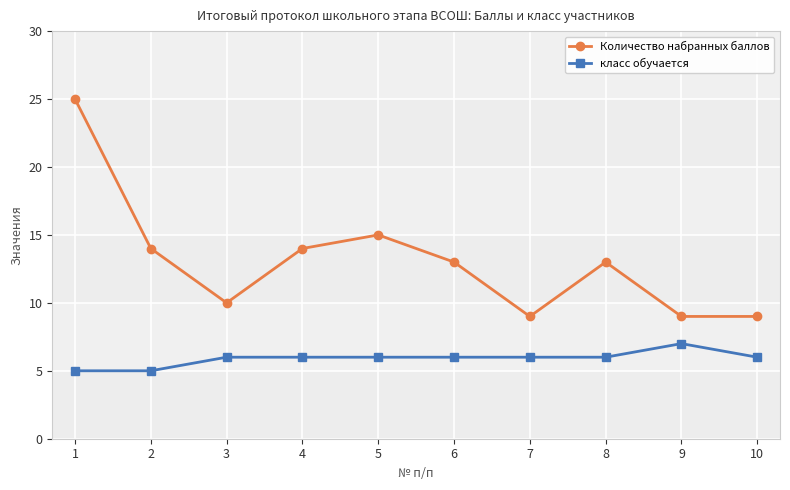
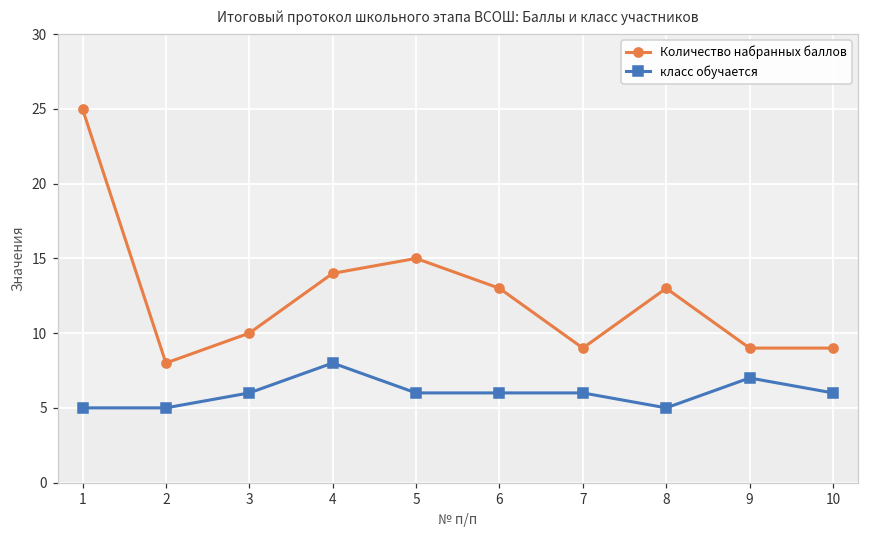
  {
    "Количество набранных баллов": {
      "1": 25,
-     "2": 14,
+     "2": 8,
      "3": 10,
      "4": 14,
      "5": 15,
      "6": 13,
      "7": 9,
      "8": 13,
      "9": 9,
      "10": 9
    },
    "класс обучается": {
      "1": 5,
      "2": 5,
      "3": 6,
-     "4": 6,
+     "4": 8,
      "5": 6,
      "6": 6,
      "7": 6,
-     "8": 6,
+     "8": 5,
      "9": 7,
      "10": 6
    }
  }
